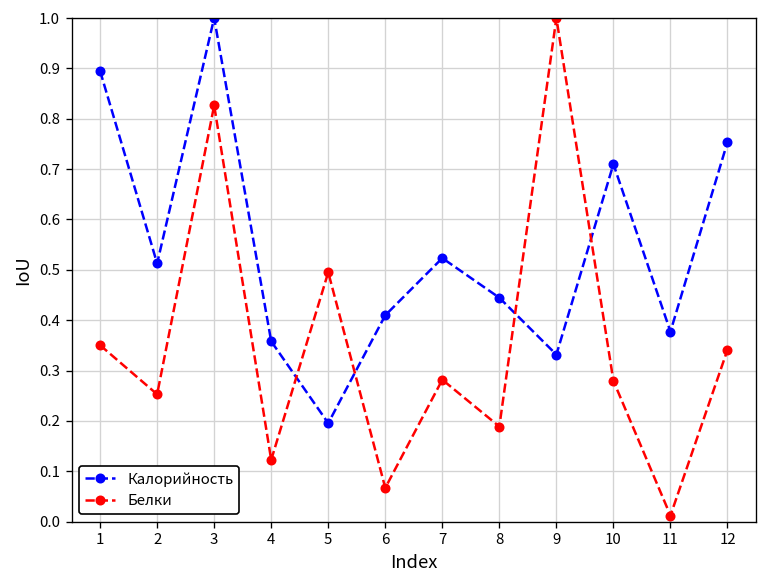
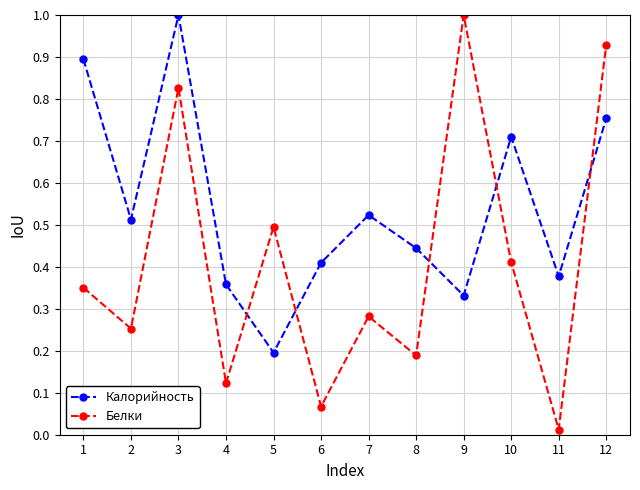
  {
    "Калорийность": {
      "1": 0.89,
      "2": 0.51,
      "3": 1.00,
      "4": 0.36,
      "5": 0.20,
      "6": 0.41,
      "7": 0.52,
      "8": 0.44,
      "9": 0.33,
      "10": 0.71,
      "11": 0.38,
      "12": 0.75
    },
    "Белки": {
      "1": 0.35,
      "2": 0.25,
      "3": 0.83,
      "4": 0.12,
      "5": 0.50,
      "6": 0.07,
      "7": 0.28,
      "8": 0.19,
      "9": 1.00,
-     "10": 0.28,
+     "10": 0.41,
      "11": 0.01,
-     "12": 0.34
+     "12": 0.93
    }
  }
